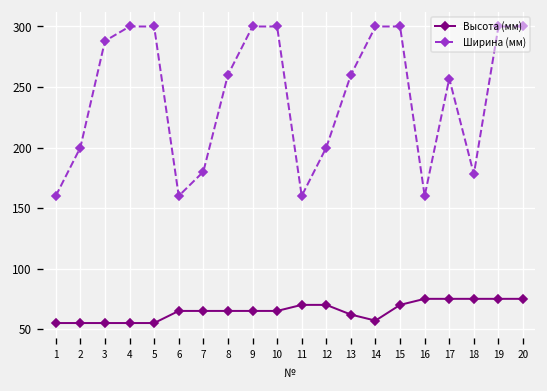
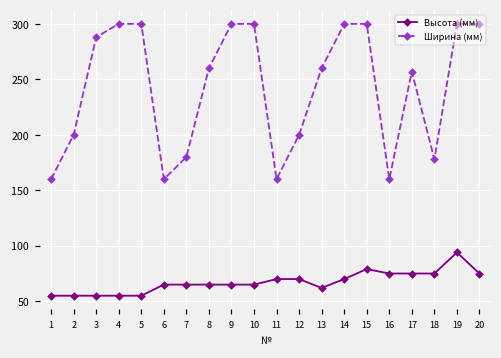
  {
    "Высота (мм)": {
      "1": 55,
      "2": 55,
      "3": 55,
      "4": 55,
      "5": 55,
      "6": 65,
      "7": 65,
      "8": 65,
      "9": 65,
      "10": 65,
      "11": 70,
      "12": 70,
      "13": 62,
-     "14": 57,
-     "15": 70,
+     "14": 70,
+     "15": 79,
      "16": 75,
      "17": 75,
      "18": 75,
-     "19": 75,
+     "19": 94,
      "20": 75
    },
    "Ширина (мм)": {
      "1": 160,
      "2": 200,
      "3": 288,
      "4": 300,
      "5": 300,
      "6": 160,
      "7": 180,
      "8": 260,
      "9": 300,
      "10": 300,
      "11": 160,
      "12": 200,
      "13": 260,
      "14": 300,
      "15": 300,
      "16": 160,
      "17": 257,
      "18": 178
    }
  }
